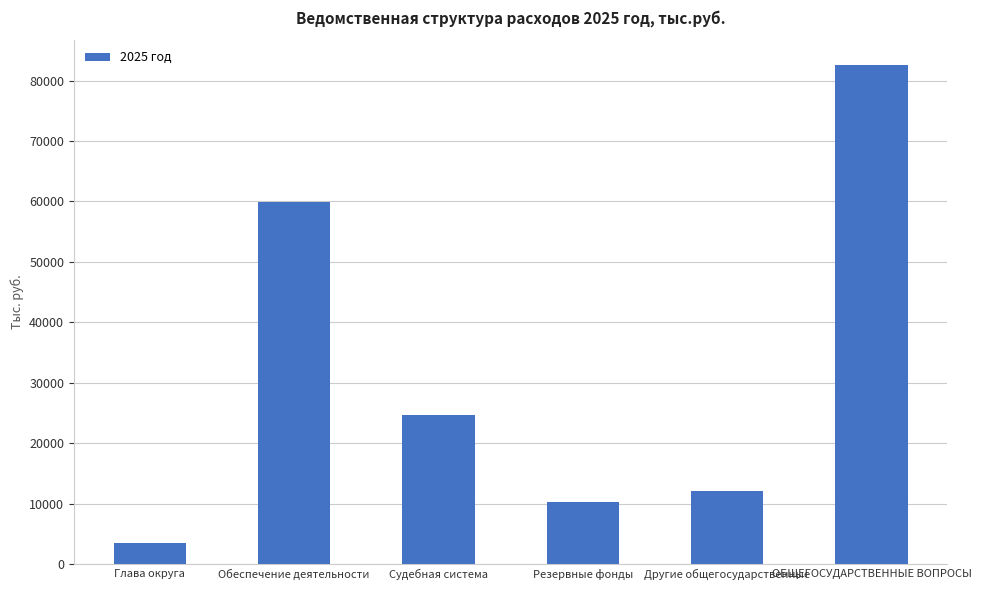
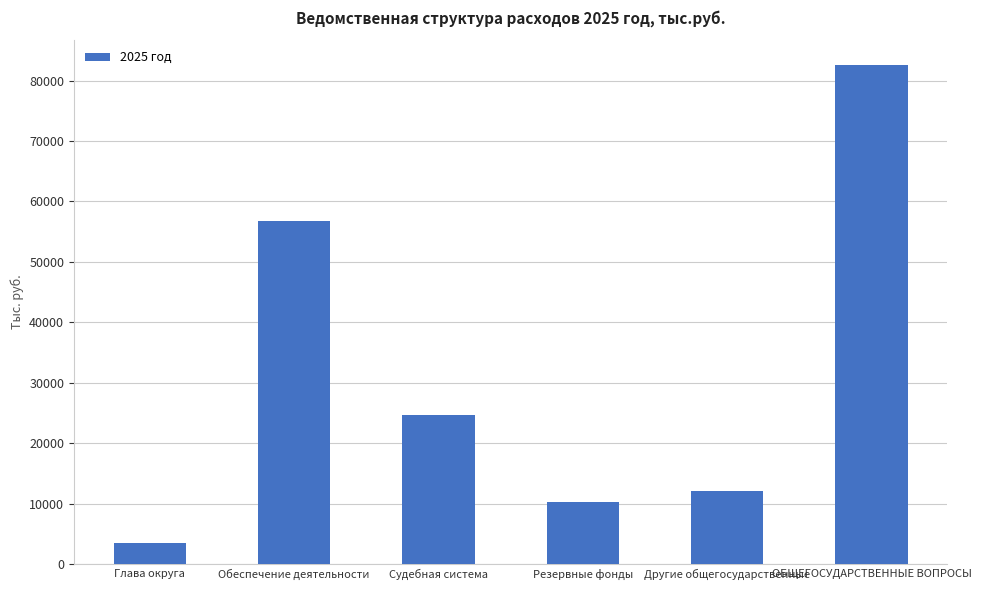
  {
    "Глава округа": 4000,
-   "Обеспечение деятельности": 60000,
+   "Обеспечение деятельности": 57000,
    "Судебная система": 25000,
    "Резервные фонды": 10000
  }
